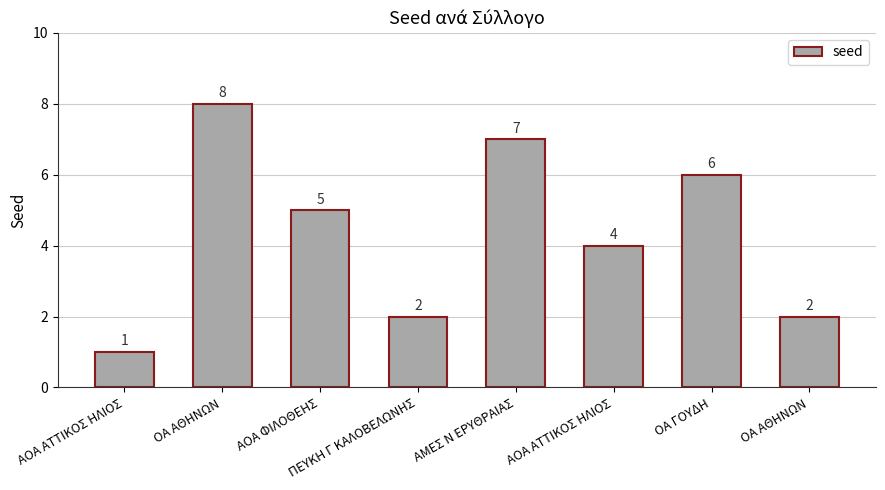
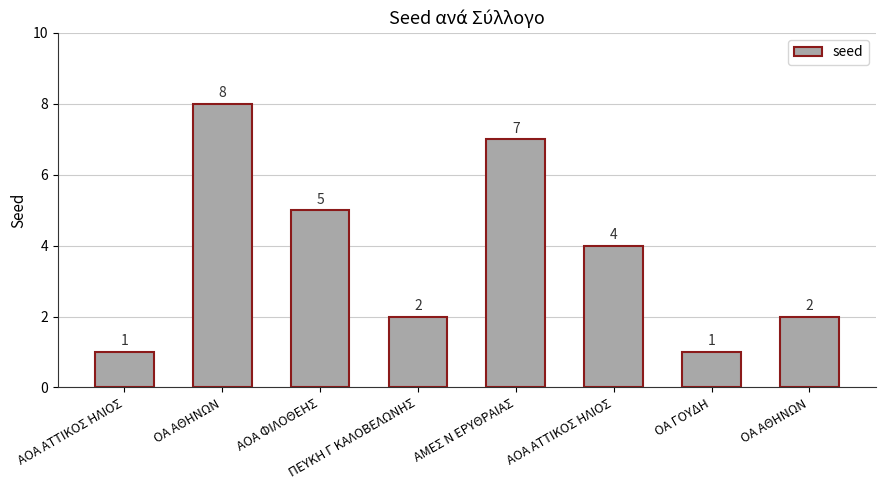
  {
    "ΑΟΑ ΦΙΛΟΘΕΗΣ": 5,
    "ΠΕΥΚΗ Γ ΚΑΛΟΒΕΛΩΝΗΣ": 2,
    "ΑΜΕΣ Ν ΕΡΥΘΡΑΙΑΣ": 7,
-   "ΟΑ ΓΟΥΔΗ": 6
+   "ΟΑ ΓΟΥΔΗ": 1
  }
